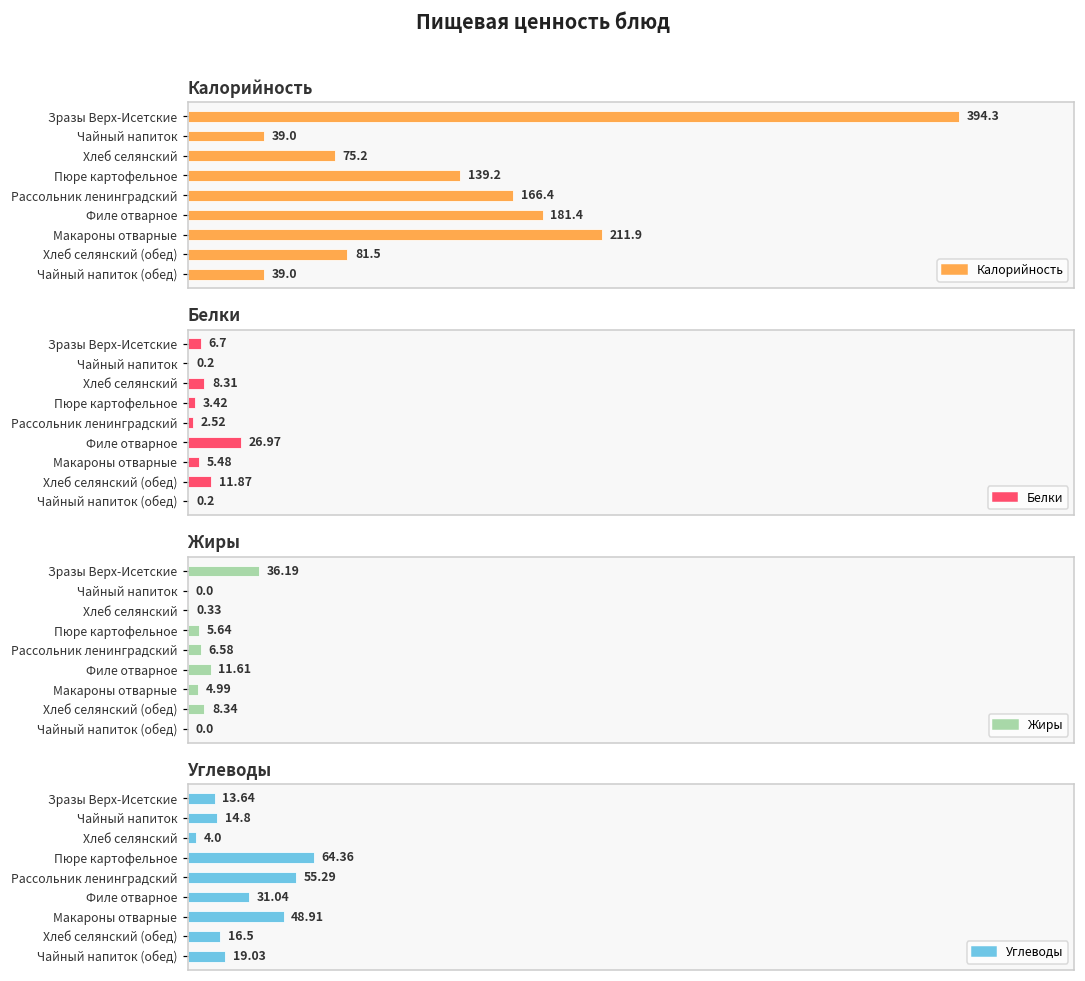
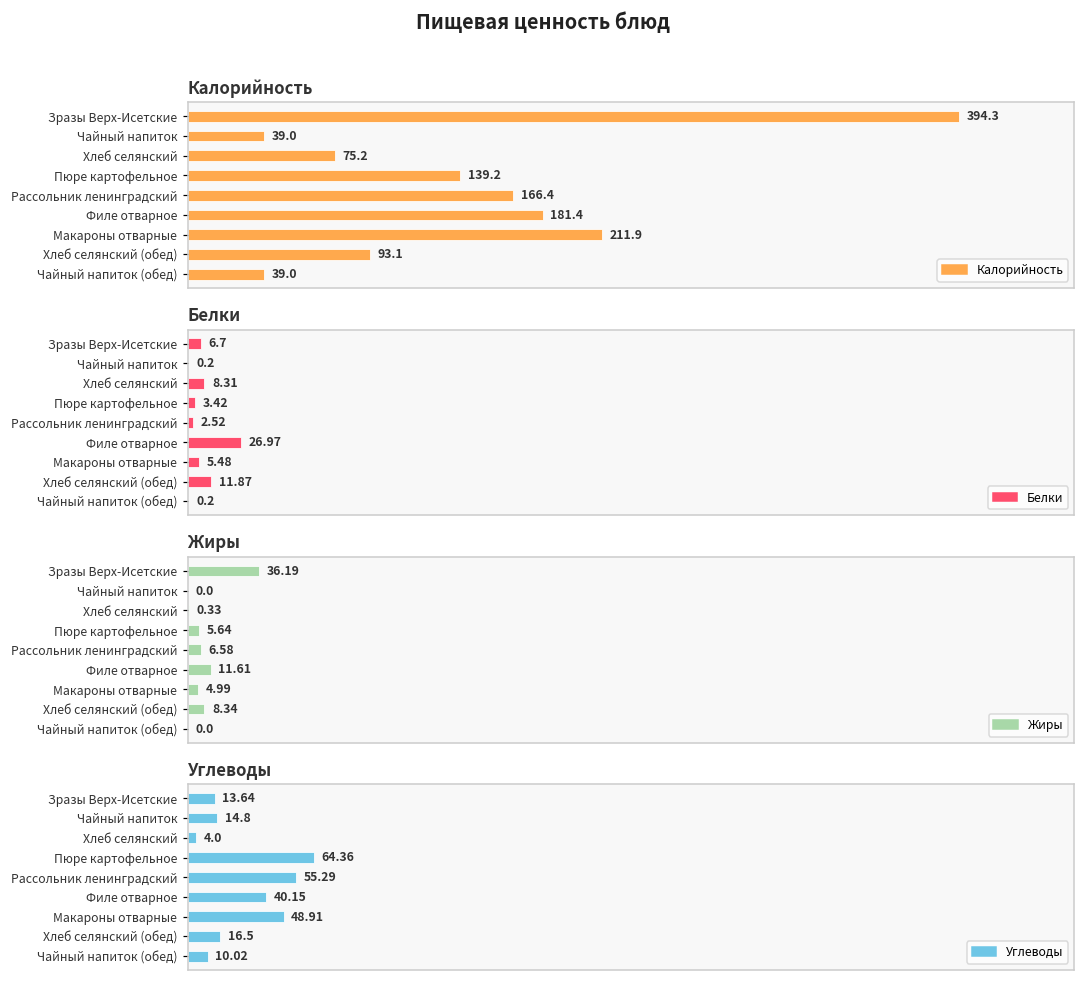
  {
    "Калорийность": {
      "Зразы Верх-Исетские": 394.3,
      "Чайный напиток": 39.0,
      "Хлеб селянский": 75.2,
      "Пюре картофельное": 139.2,
      "Рассольник ленинградский": 166.4,
      "Филе отварное": 181.4,
      "Макароны отварные": 211.9,
-     "Хлеб селянский (обед)": 81.5,
+     "Хлеб селянский (обед)": 93.1,
      "Чайный напиток (обед)": 39.0
    },
    "Белки": {
      "Зразы Верх-Исетские": 6.7,
      "Чайный напиток": 0.2,
      "Хлеб селянский": 8.31,
      "Пюре картофельное": 3.42,
      "Рассольник ленинградский": 2.52,
      "Филе отварное": 26.97,
      "Макароны отварные": 5.48,
      "Хлеб селянский (обед)": 11.87,
      "Чайный напиток (обед)": 0.2
    },
    "Жиры": {
      "Зразы Верх-Исетские": 36.19,
      "Чайный напиток": 0.0,
      "Хлеб селянский": 0.33,
      "Пюре картофельное": 5.64,
      "Рассольник ленинградский": 6.58,
      "Филе отварное": 11.61,
      "Макароны отварные": 4.99,
      "Хлеб селянский (обед)": 8.34,
      "Чайный напиток (обед)": 0.0
    },
    "Углеводы": {
      "Зразы Верх-Исетские": 13.64,
      "Чайный напиток": 14.8,
      "Хлеб селянский": 4.0,
      "Пюре картофельное": 64.36,
      "Рассольник ленинградский": 55.29,
-     "Филе отварное": 31.04,
+     "Филе отварное": 40.15,
      "Макароны отварные": 48.91,
      "Хлеб селянский (обед)": 16.5,
-     "Чайный напиток (обед)": 19.03
+     "Чайный напиток (обед)": 10.02
    }
  }
